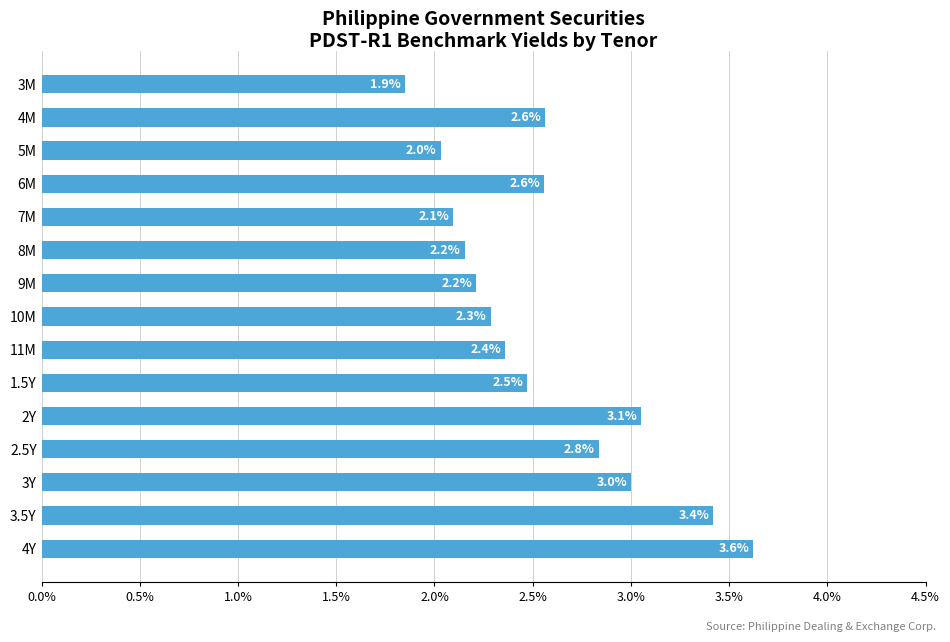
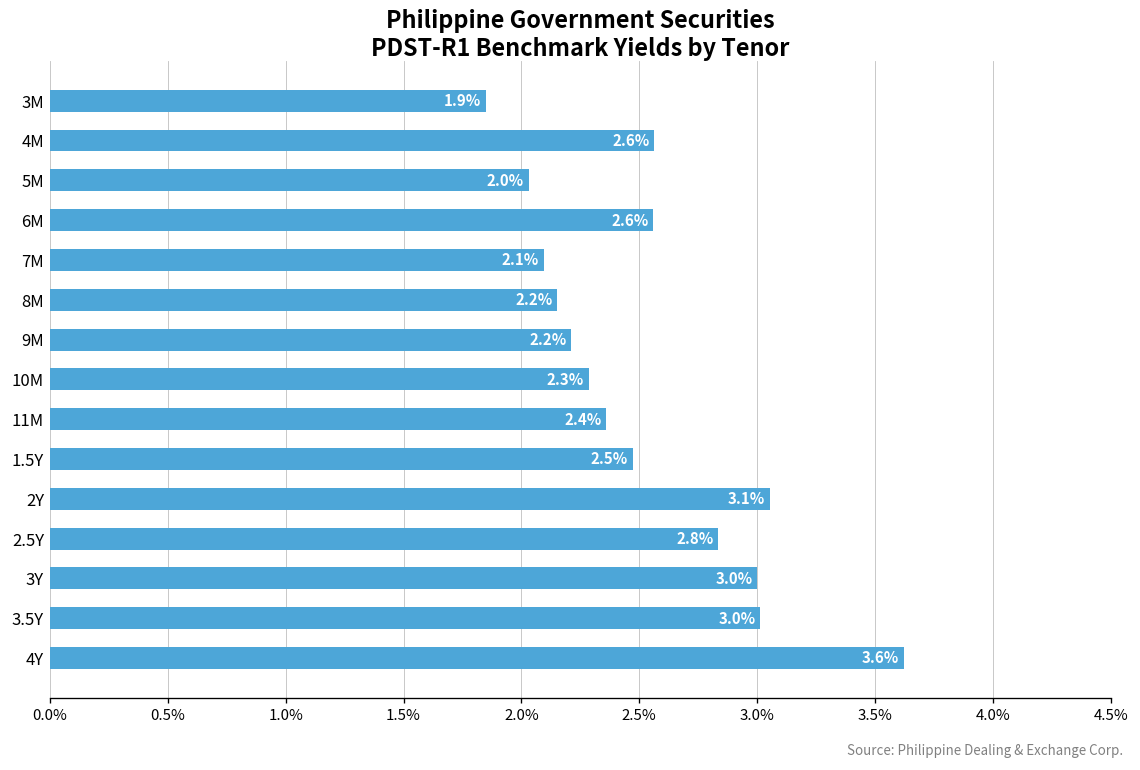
  {
    "3M": "1.9%",
    "4M": "2.6%",
    "5M": "2.0%",
    "6M": "2.6%",
    "7M": "2.1%",
    "8M": "2.2%",
    "9M": "2.2%",
    "10M": "2.3%",
    "11M": "2.4%",
    "1.5Y": "2.5%",
    "2Y": "3.1%",
    "2.5Y": "2.8%",
    "3Y": "3.0%",
-   "3.5Y": "3.4%",
+   "3.5Y": "3.0%",
    "4Y": "3.6%"
  }
